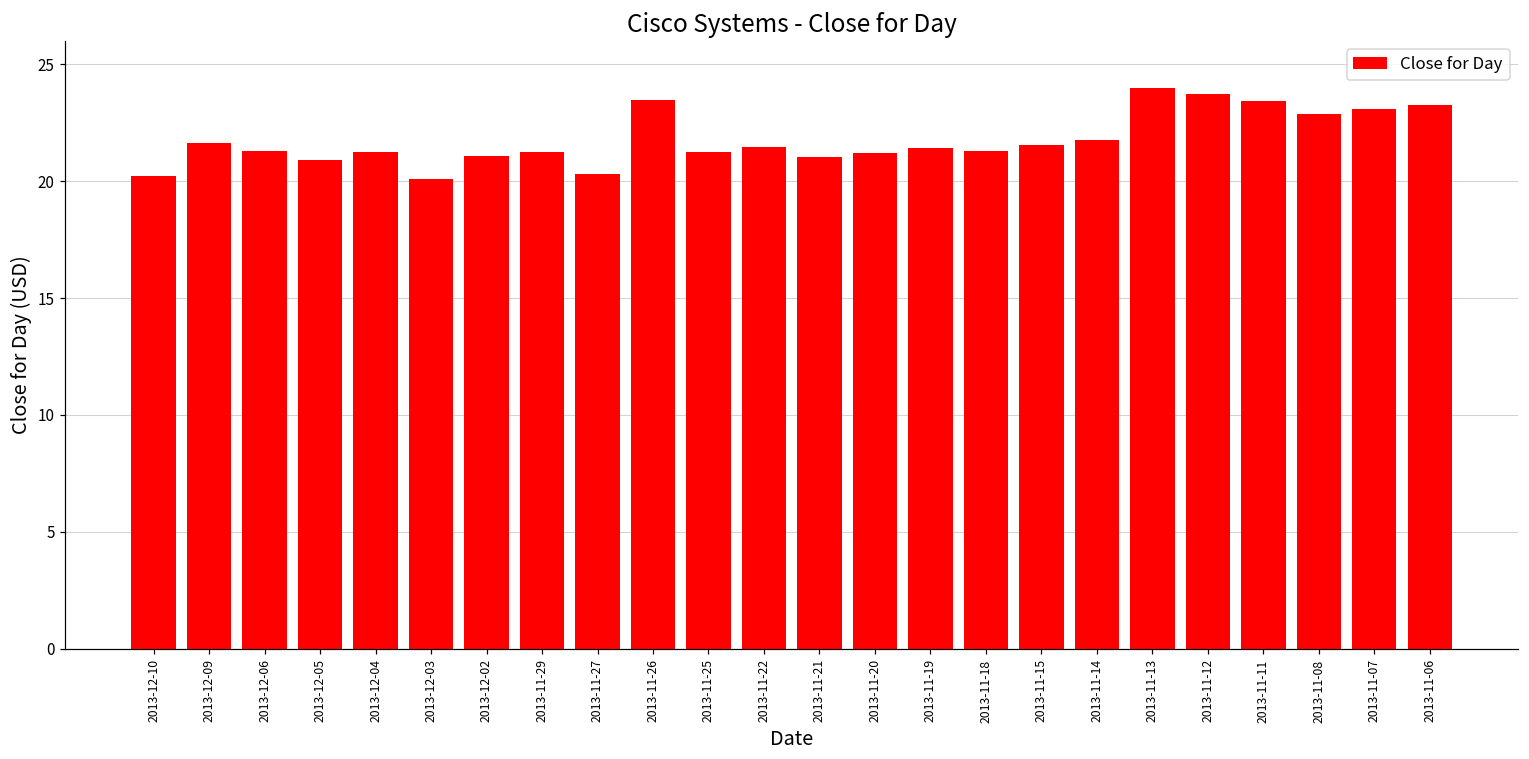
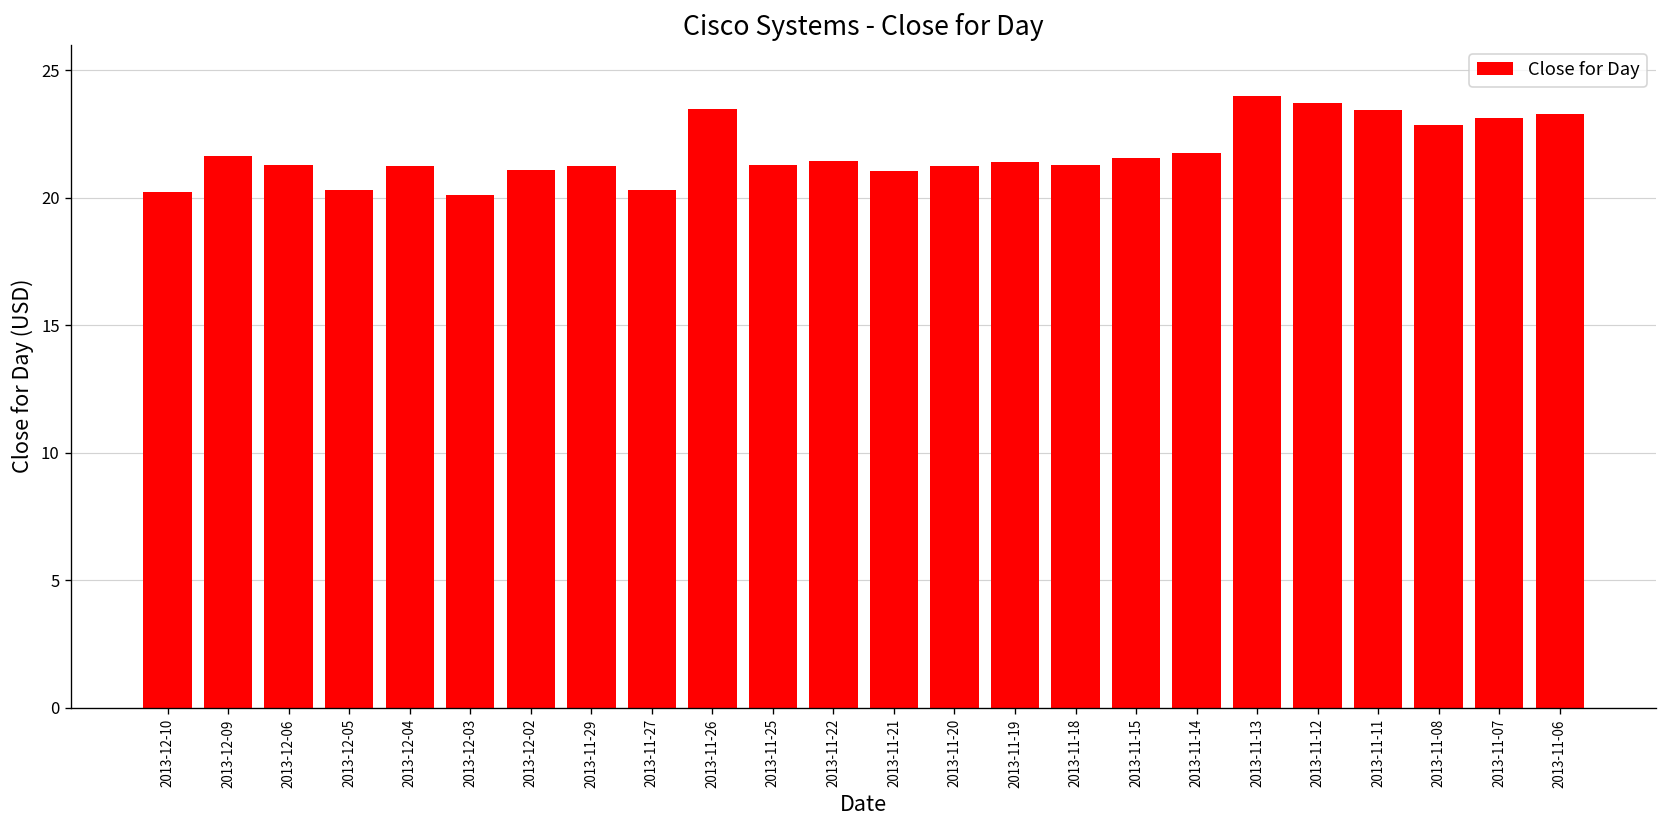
  {
    "2013-12-10": 20.2,
    "2013-12-09": 21.7,
    "2013-12-06": 21.3,
-   "2013-12-05": 20.9,
+   "2013-12-05": 20.3,
    "2013-12-04": 21.3,
    "2013-12-03": 20.1,
    "2013-12-02": 21.1,
    "2013-11-29": 21.3,
    "2013-11-27": 20.3,
    "2013-11-26": 23.5,
    "2013-11-25": 21.3,
    "2013-11-22": 21.5,
    "2013-11-21": 21.0,
    "2013-11-20": 21.2,
    "2013-11-19": 21.4,
    "2013-11-18": 21.3,
    "2013-11-15": 21.5,
    "2013-11-14": 21.8,
    "2013-11-13": 24.0,
    "2013-11-12": 23.7,
    "2013-11-11": 23.5,
    "2013-11-08": 22.9,
    "2013-11-07": 23.1,
    "2013-11-06": 23.3
  }
